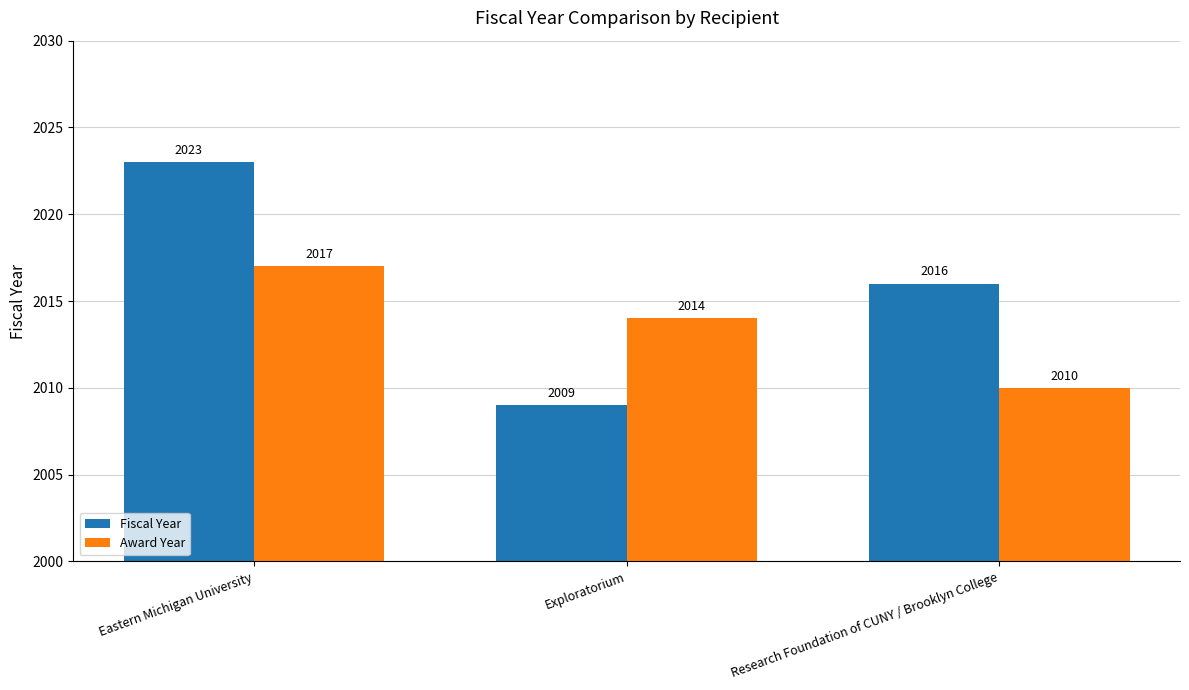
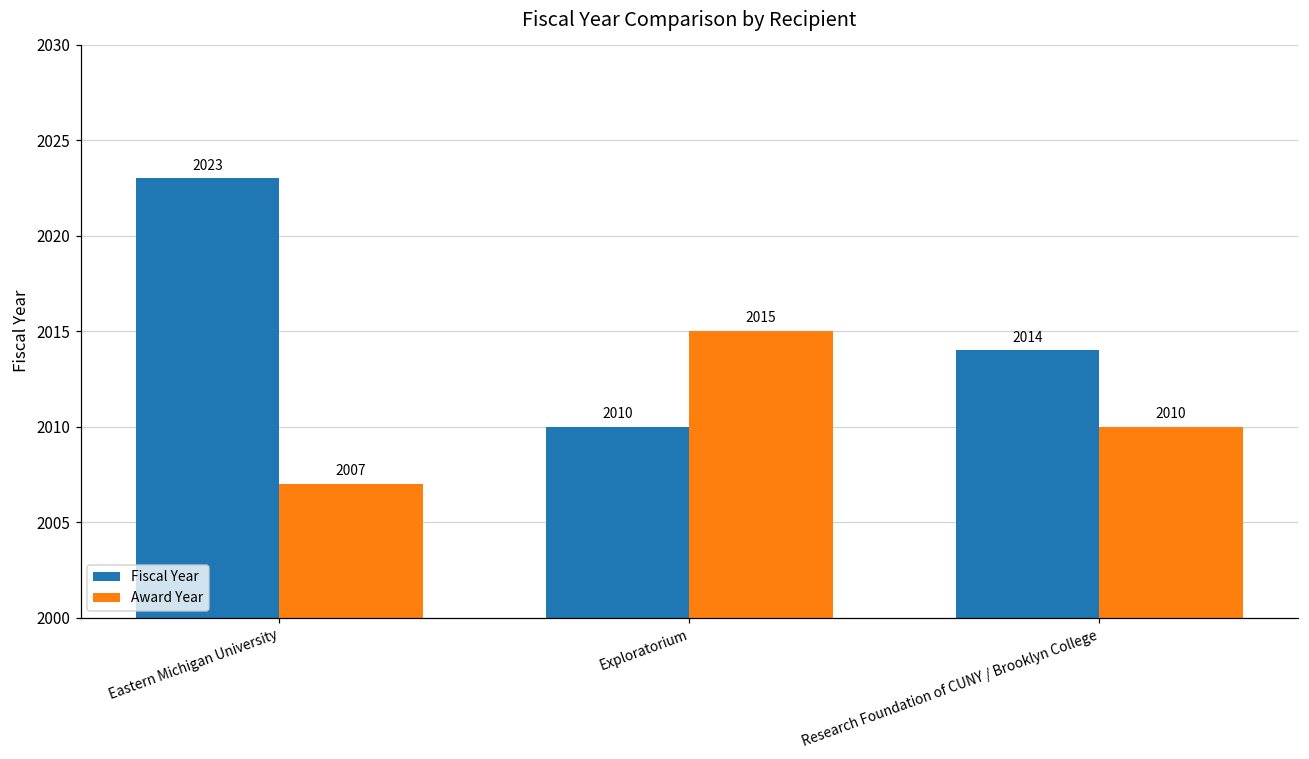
  {
    "Fiscal Year": {
      "Eastern Michigan University": 2023,
-     "Exploratorium": 2009,
-     "Research Foundation of CUNY / Brooklyn College": 2016
+     "Exploratorium": 2010,
+     "Research Foundation of CUNY / Brooklyn College": 2014
    },
    "Award Year": {
-     "Eastern Michigan University": 2017,
-     "Exploratorium": 2014,
+     "Eastern Michigan University": 2007,
+     "Exploratorium": 2015,
      "Research Foundation of CUNY / Brooklyn College": 2010
    }
  }
